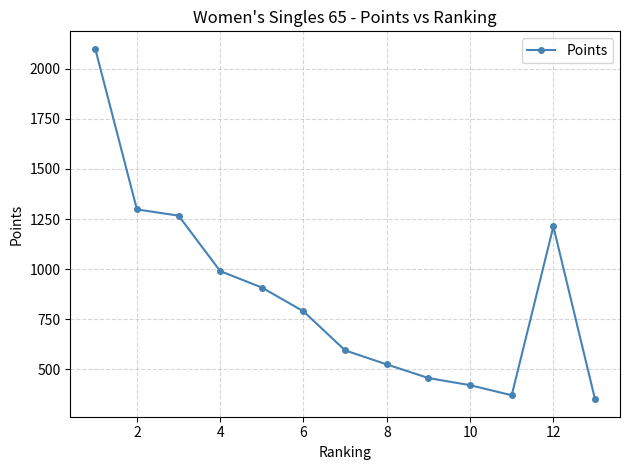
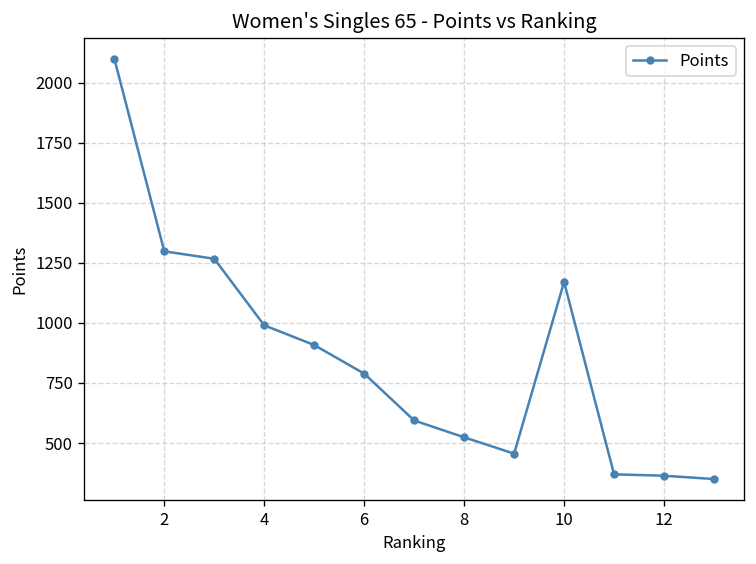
  {
    "2": 1300,
    "4": 990,
    "6": 790,
    "8": 520,
-   "10": 420,
-   "12": 1210
+   "10": 1170,
+   "12": 360
  }
